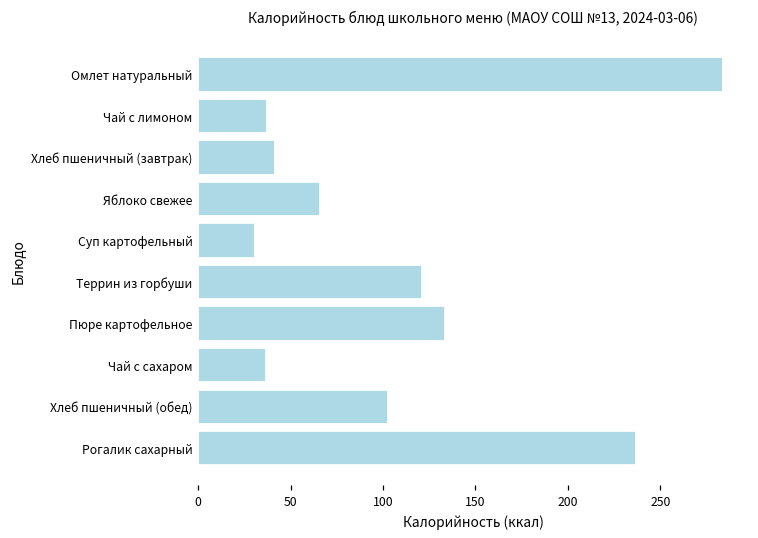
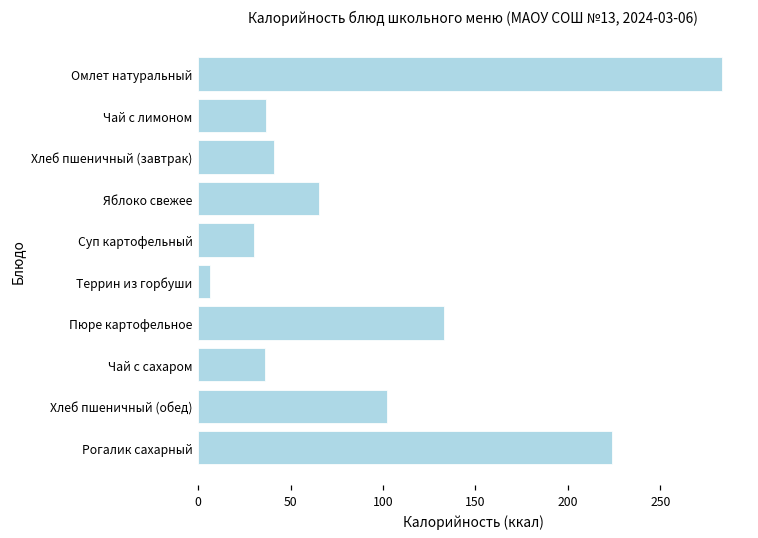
  {
    "Омлет натуральный": 283,
    "Чай с лимоном": 37,
    "Хлеб пшеничный (завтрак)": 41,
    "Яблоко свежее": 66,
    "Суп картофельный": 30,
-   "Террин из горбуши": 121,
+   "Террин из горбуши": 7,
    "Пюре картофельное": 133,
    "Чай с сахаром": 36,
    "Хлеб пшеничный (обед)": 102,
-   "Рогалик сахарный": 236
+   "Рогалик сахарный": 224
  }
